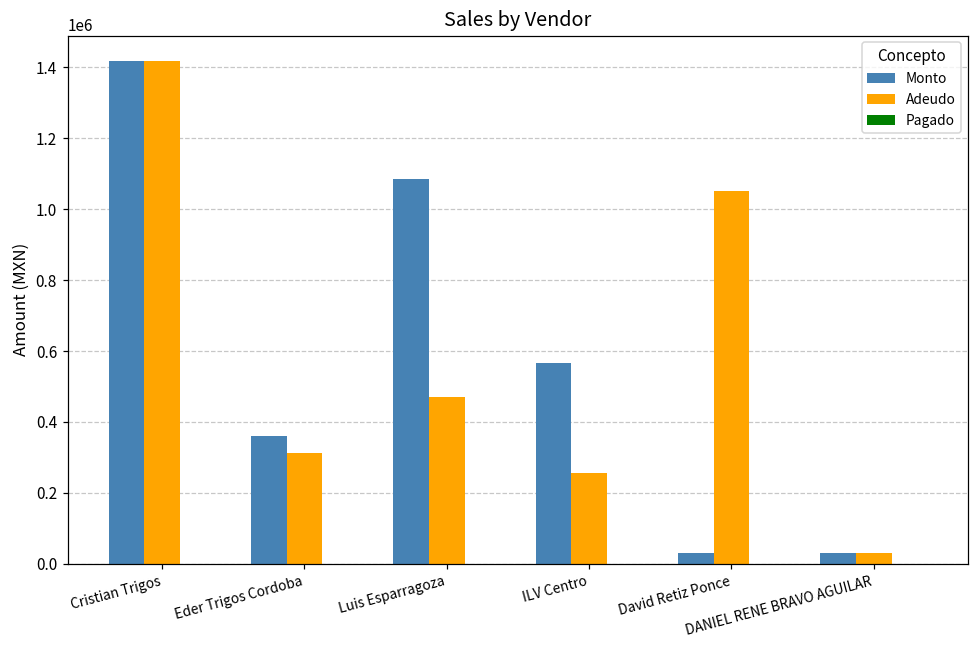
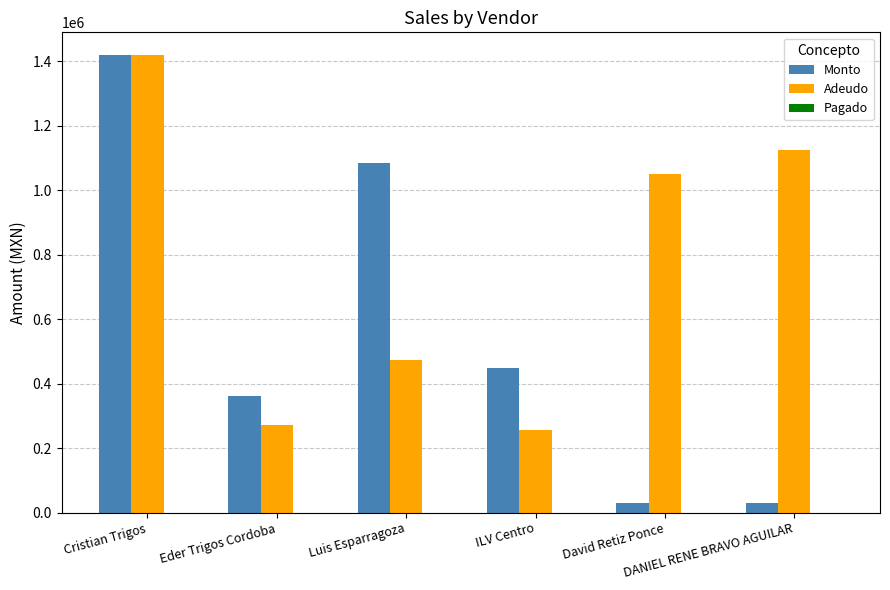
  {
    "Monto": {
      "Cristian Trigos": 1420000,
      "Eder Trigos Cordoba": 360000,
      "Luis Esparragoza": 1090000,
-     "ILV Centro": 570000,
+     "ILV Centro": 450000,
      "David Retiz Ponce": 30000,
      "DANIEL RENE BRAVO AGUILAR": 30000
    },
    "Adeudo": {
      "Cristian Trigos": 1420000,
-     "Eder Trigos Cordoba": 310000,
+     "Eder Trigos Cordoba": 270000,
      "Luis Esparragoza": 470000,
      "ILV Centro": 250000,
      "David Retiz Ponce": 1050000,
-     "DANIEL RENE BRAVO AGUILAR": 30000
+     "DANIEL RENE BRAVO AGUILAR": 1120000
    },
    "Pagado": {
      "Cristian Trigos": 0,
      "Eder Trigos Cordoba": 0,
      "Luis Esparragoza": 0,
      "ILV Centro": 0,
      "David Retiz Ponce": 0,
      "DANIEL RENE BRAVO AGUILAR": 0
    }
  }
